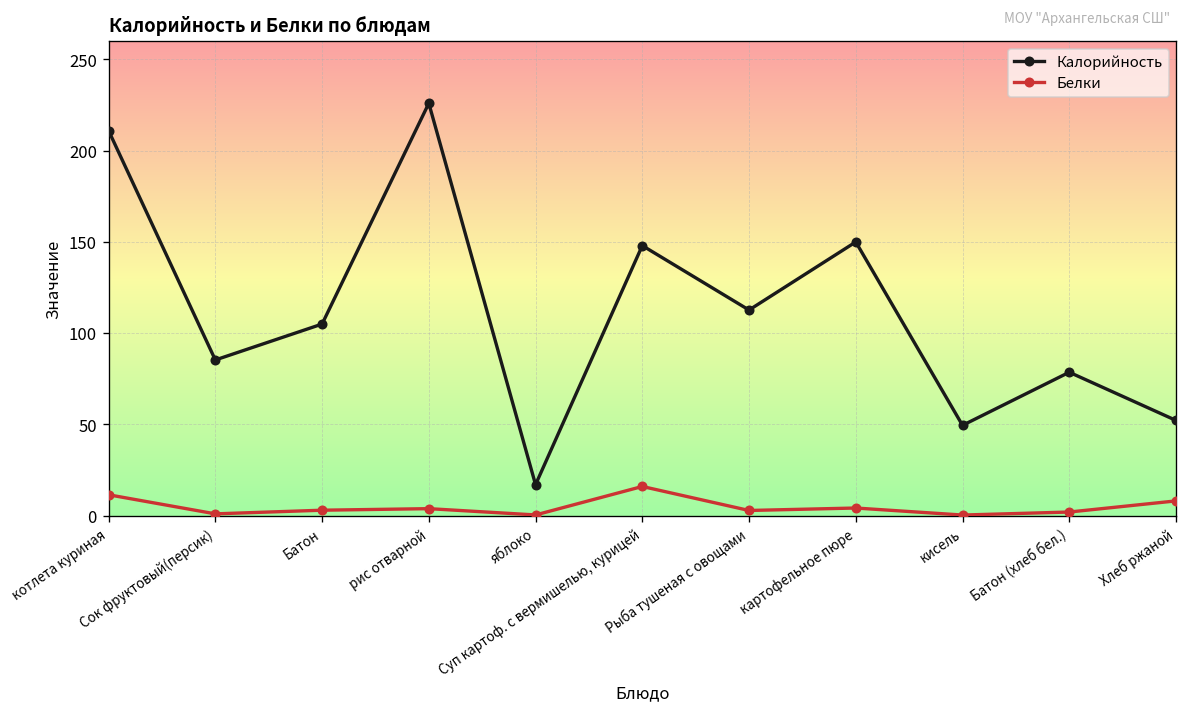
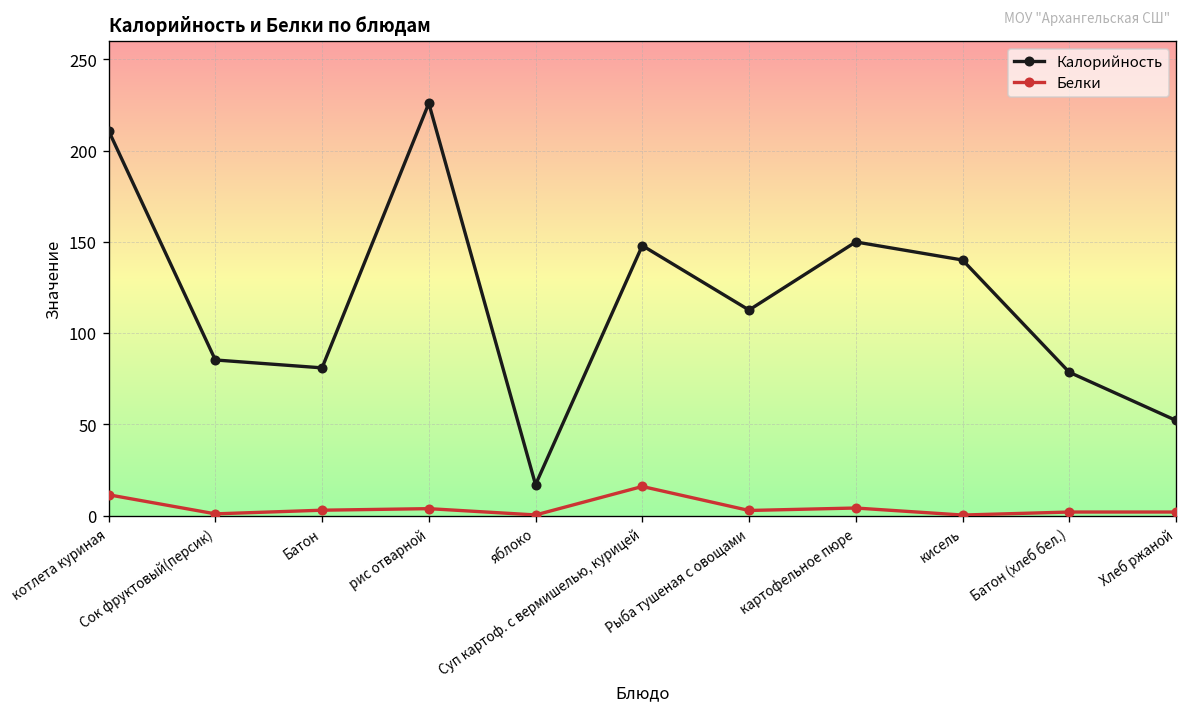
  {
    "Калорийность": {
      "котлета куриная": 211,
      "Сок фруктовый(персик)": 85,
-     "Батон": 105,
+     "Батон": 81,
      "рис отварной": 226,
      "яблоко": 17,
      "Суп картоф. с вермишелью, курицей": 148,
      "Рыба тушеная с овощами": 113,
      "картофельное пюре": 150,
-     "кисель": 50,
+     "кисель": 140,
      "Батон (хлеб бел.)": 79,
      "Хлеб ржаной": 52
    },
    "Белки": {
      "котлета куриная": 11,
      "Сок фруктовый(персик)": 1,
      "Батон": 3,
      "рис отварной": 4,
      "яблоко": 0,
      "Суп картоф. с вермишелью, курицей": 16,
      "Рыба тушеная с овощами": 3,
      "картофельное пюре": 4,
      "кисель": 0,
      "Батон (хлеб бел.)": 2,
-     "Хлеб ржаной": 8
+     "Хлеб ржаной": 2
    }
  }
